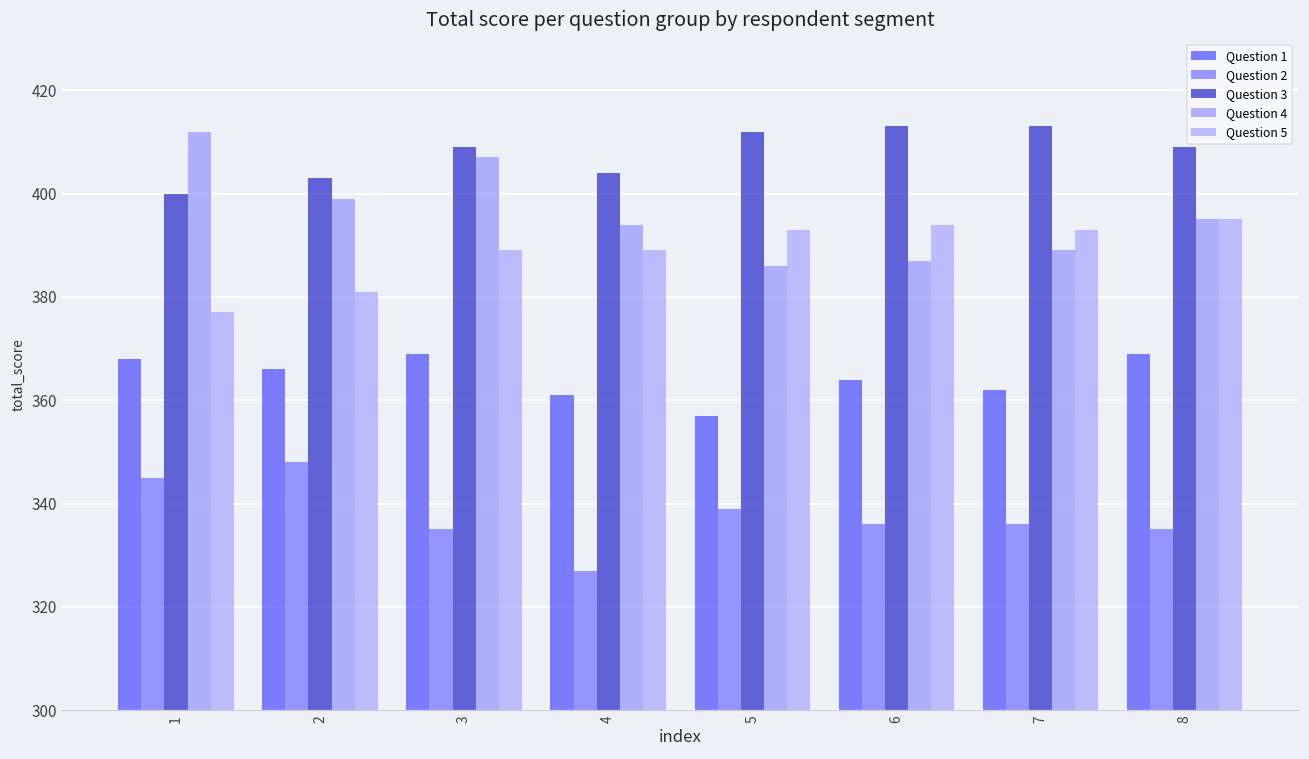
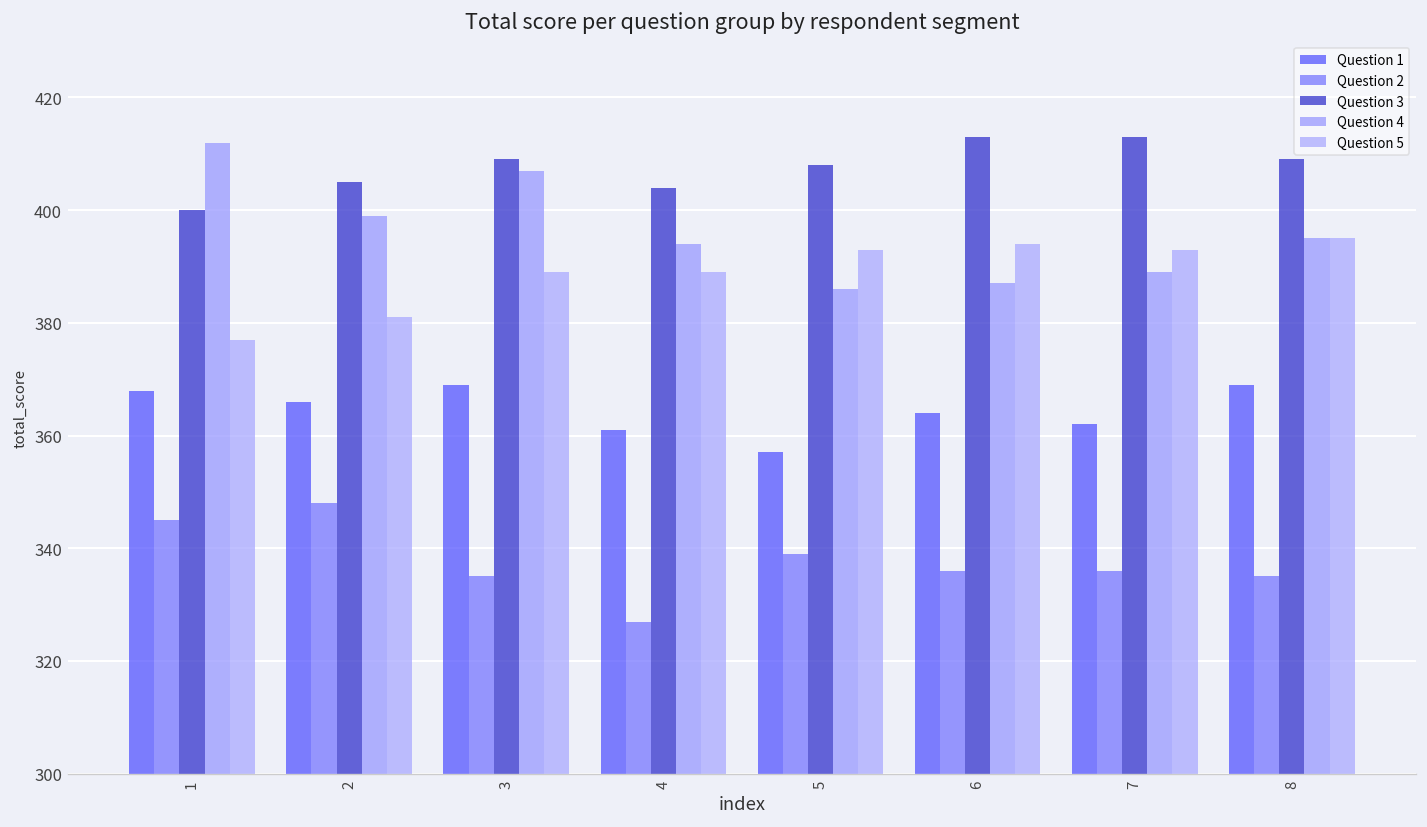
  {
    "Question 3": {
      "1": 400,
-     "2": 403,
+     "2": 405,
      "3": 409,
      "4": 404,
-     "5": 412,
+     "5": 408,
      "6": 413,
      "7": 413,
      "8": 409
    }
  }
